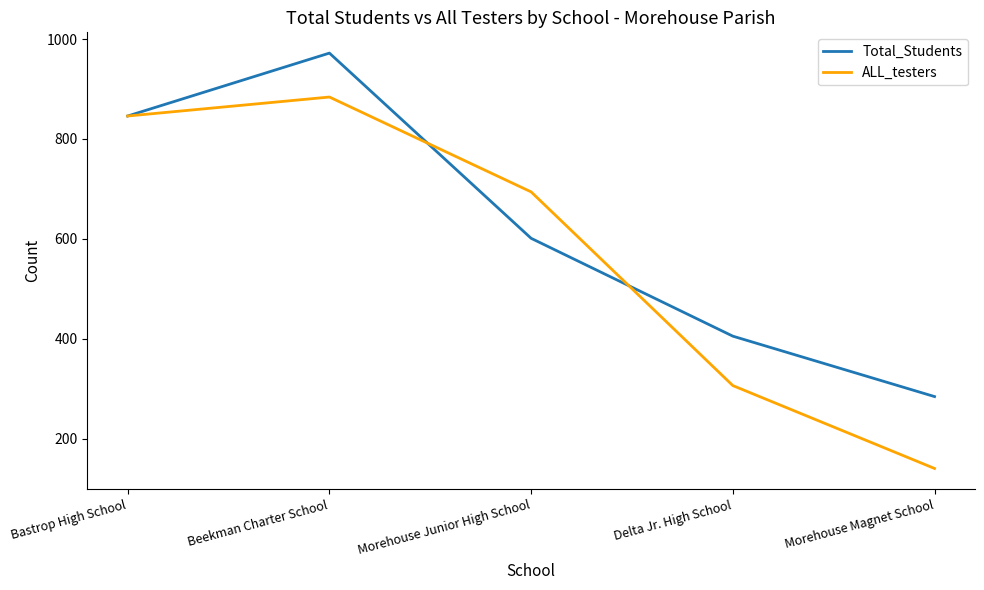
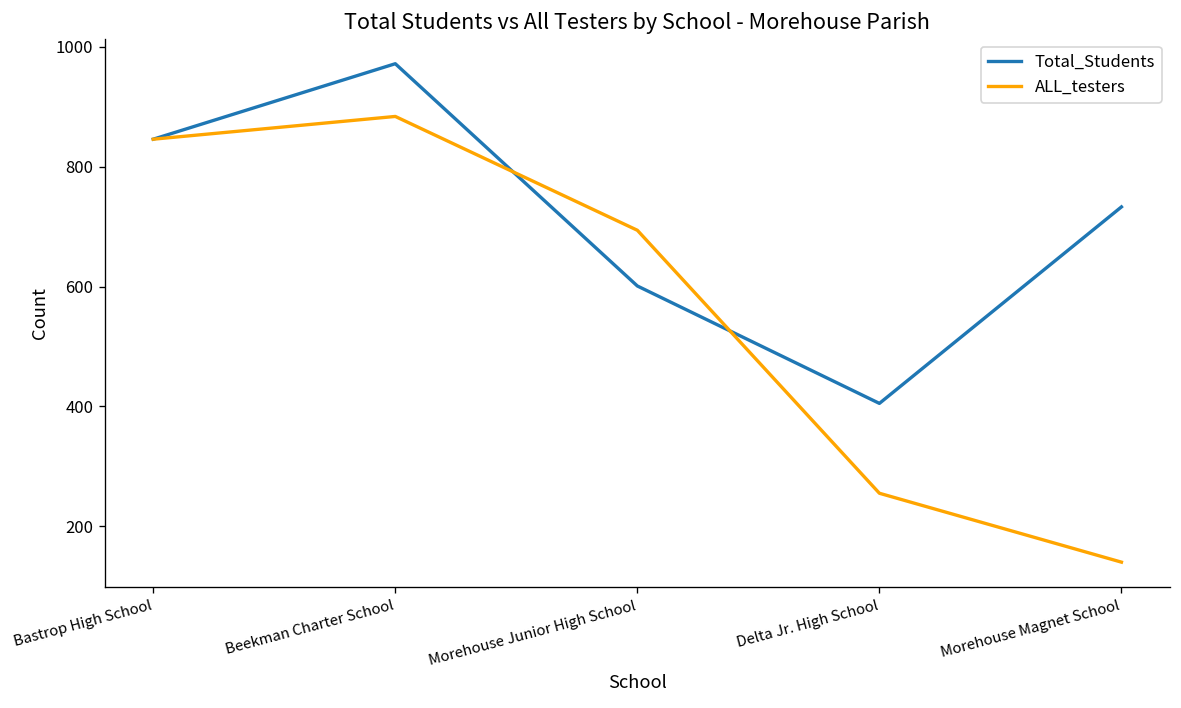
  {
    "Total_Students": {
      "Beekman Charter School": 970,
      "Morehouse Junior High School": 600,
      "Delta Jr. High School": 410,
-     "Morehouse Magnet School": 280
+     "Morehouse Magnet School": 730
    },
    "ALL_testers": {
      "Beekman Charter School": 880,
      "Morehouse Junior High School": 690,
-     "Delta Jr. High School": 310,
+     "Delta Jr. High School": 260,
      "Morehouse Magnet School": 140
    }
  }
